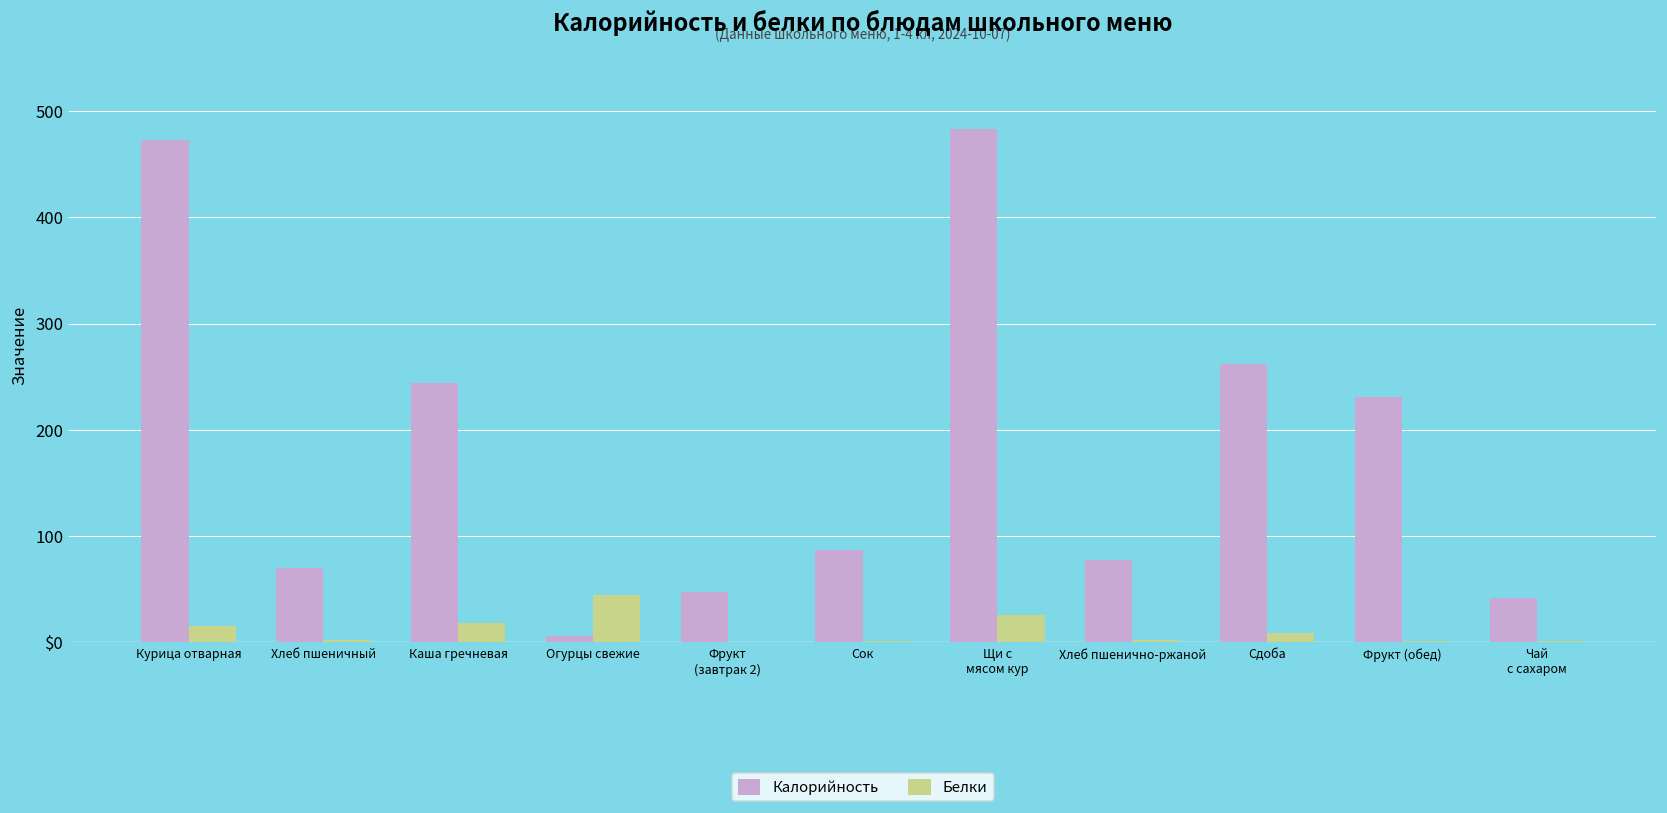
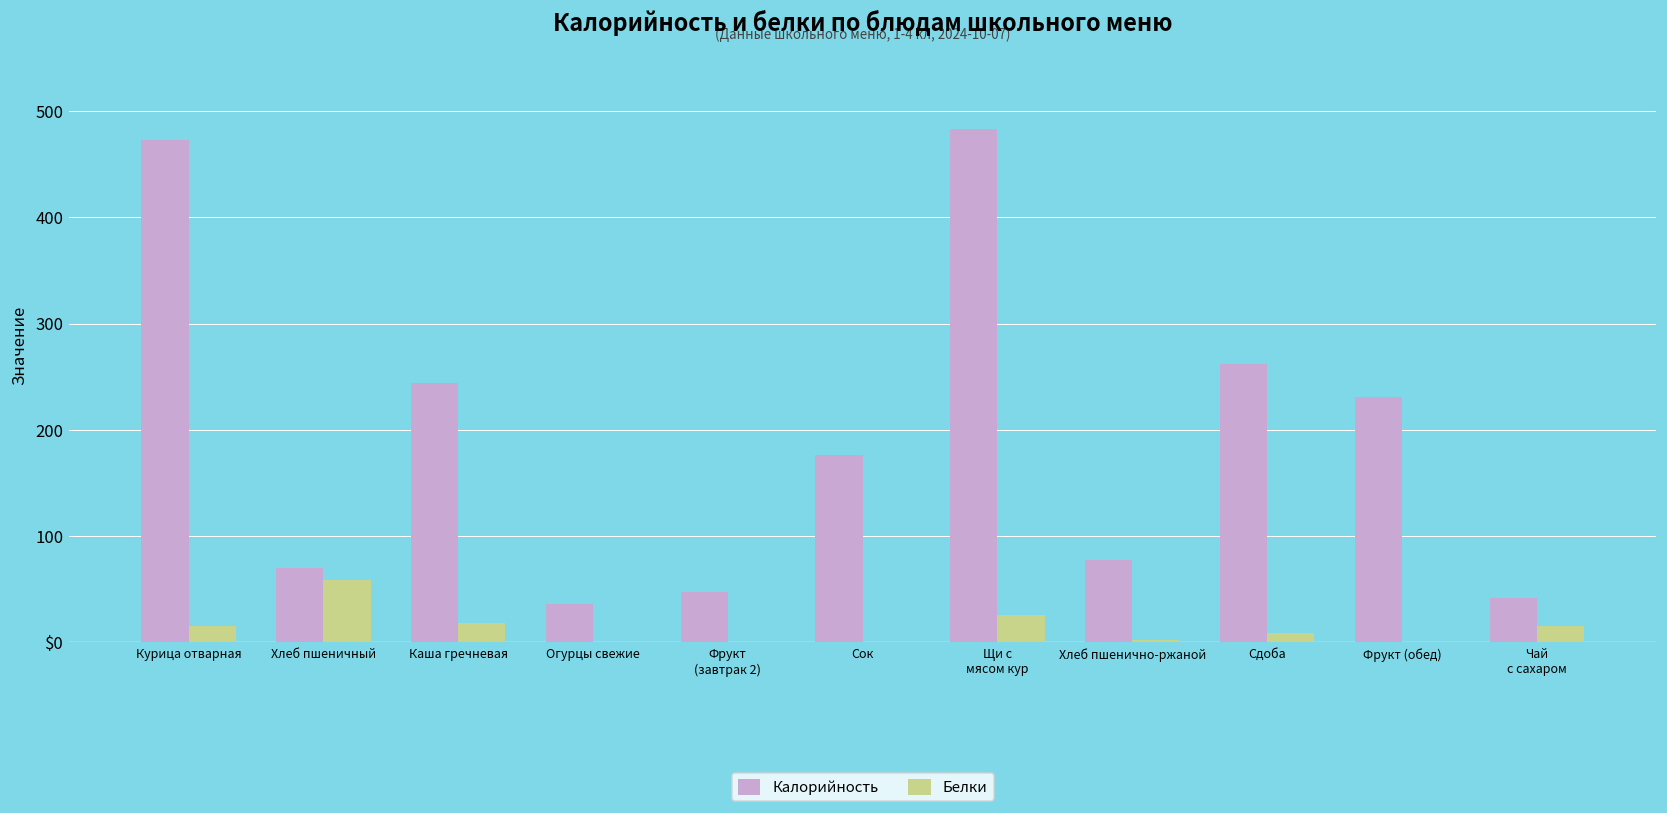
  {
    "Калорийность": {
      "Курица отварная": 470,
      "Хлеб пшеничный": 70,
      "Каша гречневая": 240,
-     "Огурцы свежие": 10,
+     "Огурцы свежие": 40,
      "Фрукт (завтрак 2)": 50,
-     "Сок": 90,
+     "Сок": 180,
      "Щи с мясом кур": 480,
      "Хлеб пшенично-ржаной": 80,
      "Сдоба": 260,
      "Фрукт (обед)": 230,
      "Чай с сахаром": 40
    },
    "Белки": {
      "Курица отварная": 20,
-     "Хлеб пшеничный": 0,
+     "Хлеб пшеничный": 60,
      "Каша гречневая": 20,
-     "Огурцы свежие": 40,
+     "Огурцы свежие": 0,
      "Щи с мясом кур": 30,
      "Сдоба": 10,
-     "Чай с сахаром": 0
+     "Чай с сахаром": 20
    }
  }
